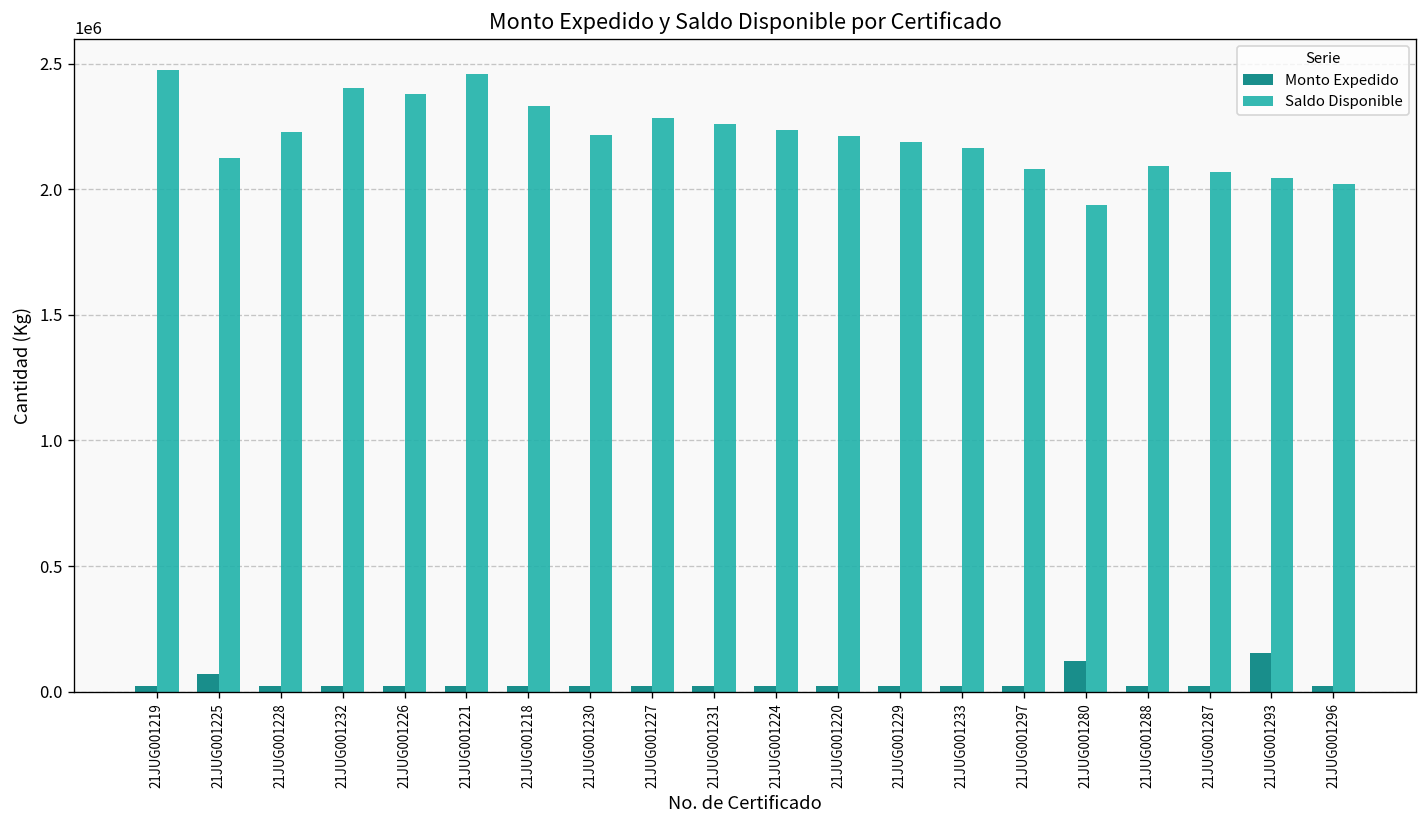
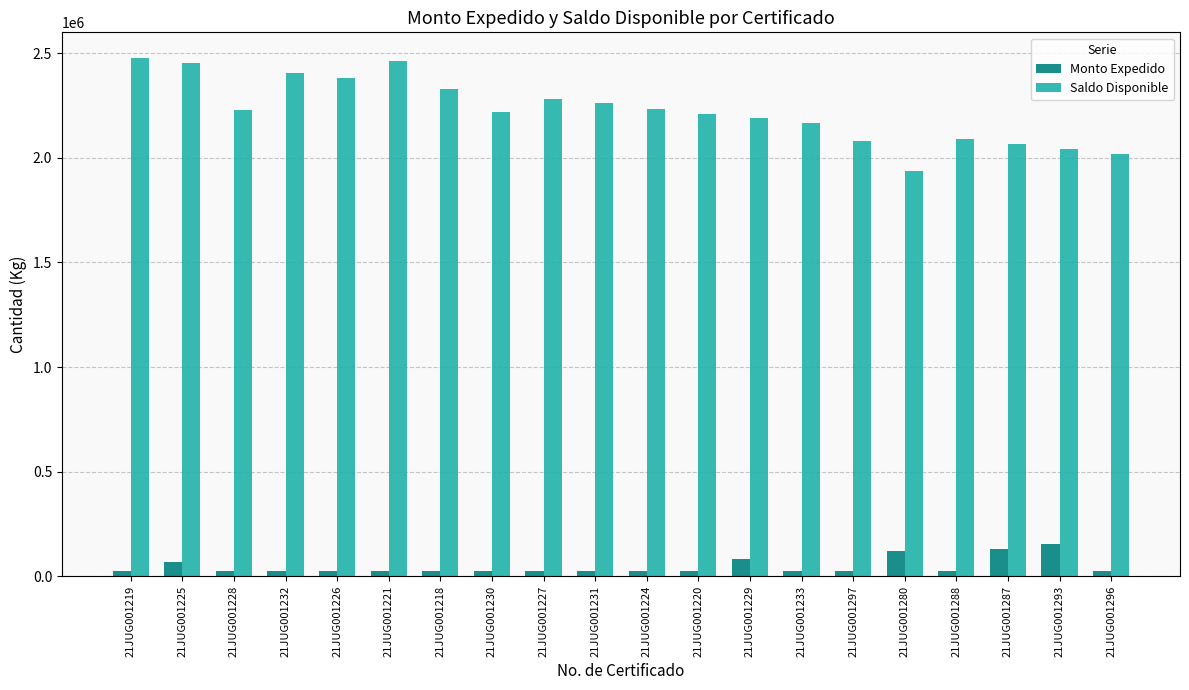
  {
    "Monto Expedido": {
      "21JUG001219": 20000,
      "21JUG001225": 70000,
      "21JUG001228": 20000,
      "21JUG001232": 20000,
      "21JUG001226": 20000,
      "21JUG001221": 20000,
      "21JUG001218": 20000,
      "21JUG001230": 20000,
      "21JUG001227": 20000,
      "21JUG001231": 20000,
      "21JUG001224": 20000,
      "21JUG001220": 20000,
-     "21JUG001229": 20000,
+     "21JUG001229": 80000,
      "21JUG001233": 20000,
      "21JUG001297": 20000,
      "21JUG001280": 120000,
      "21JUG001288": 20000,
-     "21JUG001287": 20000,
+     "21JUG001287": 130000,
      "21JUG001293": 150000,
      "21JUG001296": 20000
    },
    "Saldo Disponible": {
      "21JUG001219": 2480000,
-     "21JUG001225": 2120000,
+     "21JUG001225": 2450000,
      "21JUG001228": 2230000,
      "21JUG001232": 2400000,
      "21JUG001226": 2380000,
      "21JUG001221": 2460000,
      "21JUG001218": 2330000,
      "21JUG001230": 2220000,
      "21JUG001227": 2280000,
      "21JUG001231": 2260000,
      "21JUG001224": 2240000,
      "21JUG001220": 2210000,
      "21JUG001229": 2190000,
      "21JUG001233": 2160000,
      "21JUG001297": 2080000,
      "21JUG001280": 1940000,
      "21JUG001288": 2090000,
      "21JUG001287": 2070000,
      "21JUG001293": 2040000,
      "21JUG001296": 2020000
    }
  }
